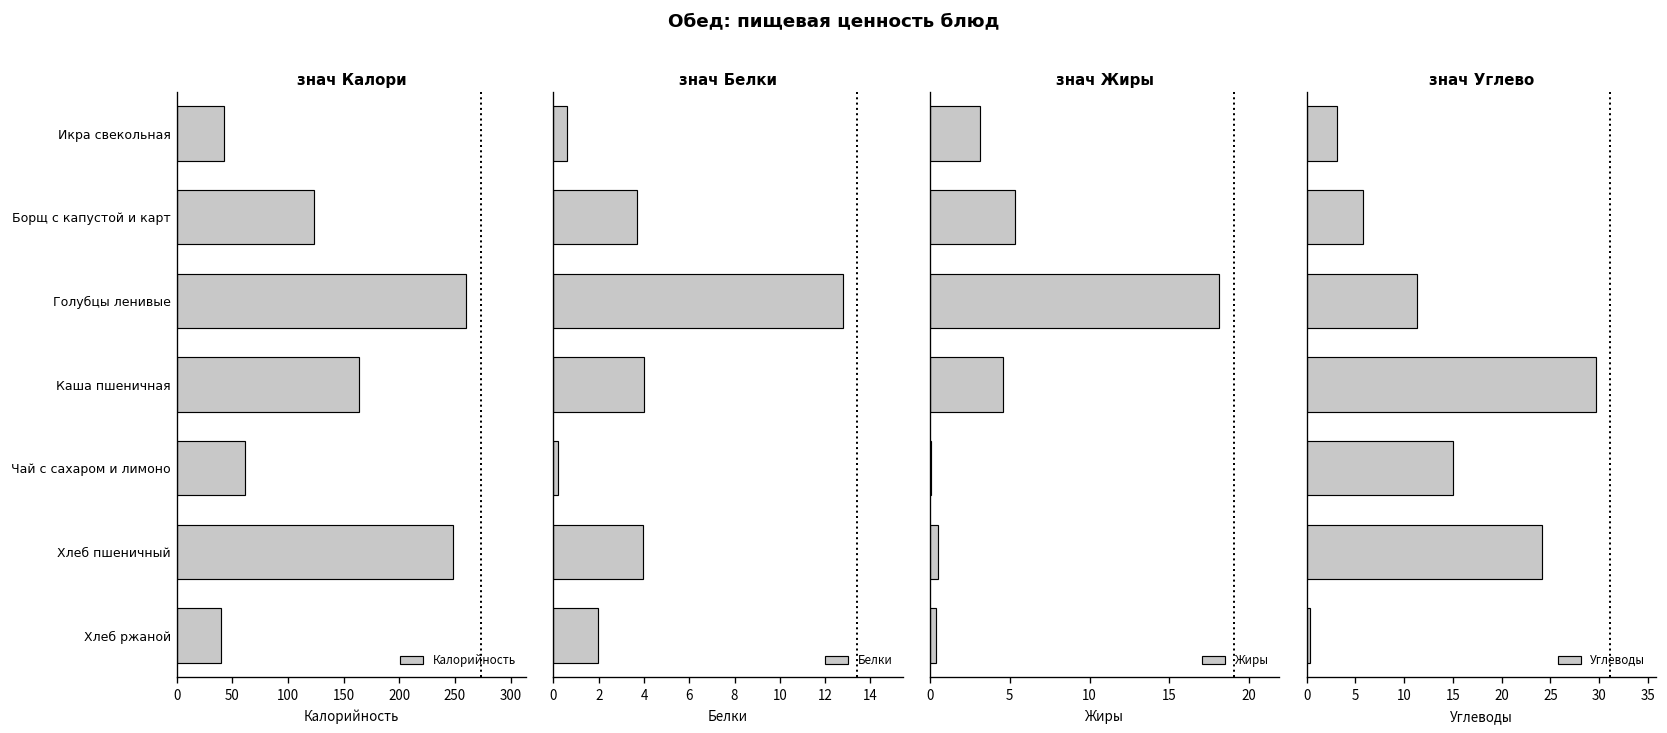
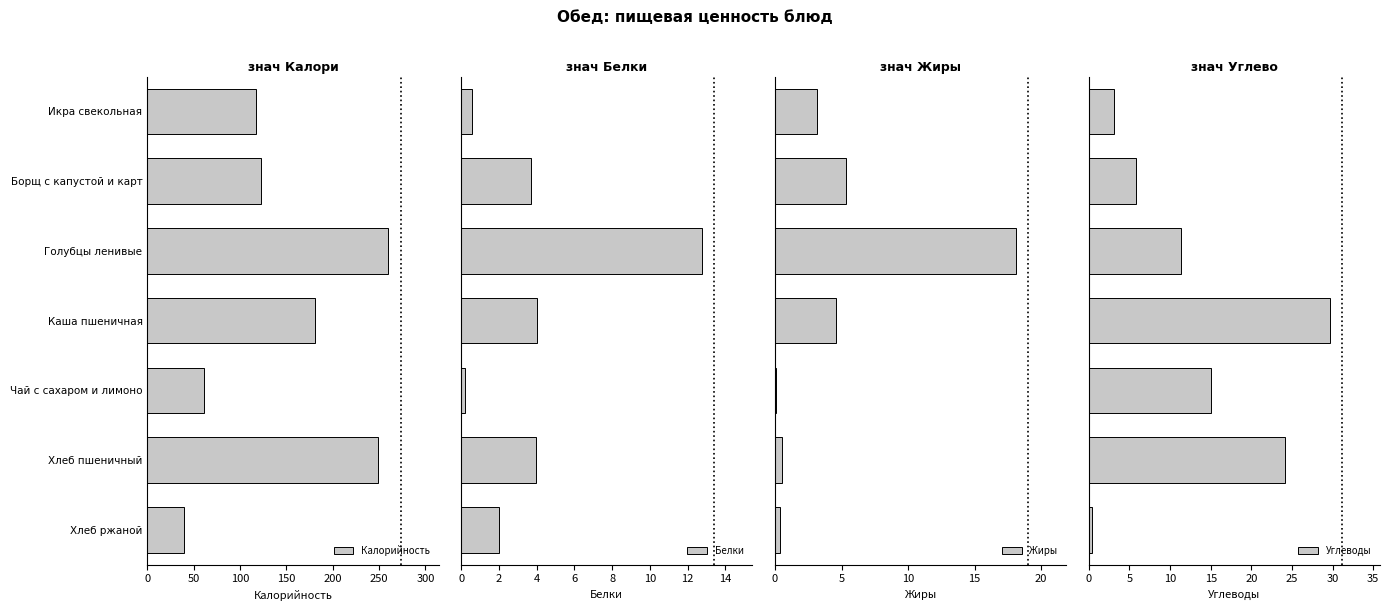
  {
    "знач Калори": {
-     "Икра свекольная": 40,
+     "Икра свекольная": 120,
      "Борщ с капустой и карт": 120,
      "Голубцы ленивые": 260,
-     "Каша пшеничная": 160,
+     "Каша пшеничная": 180,
      "Чай с сахаром и лимоно": 60,
      "Хлеб пшеничный": 250,
      "Хлеб ржаной": 40
    }
  }
